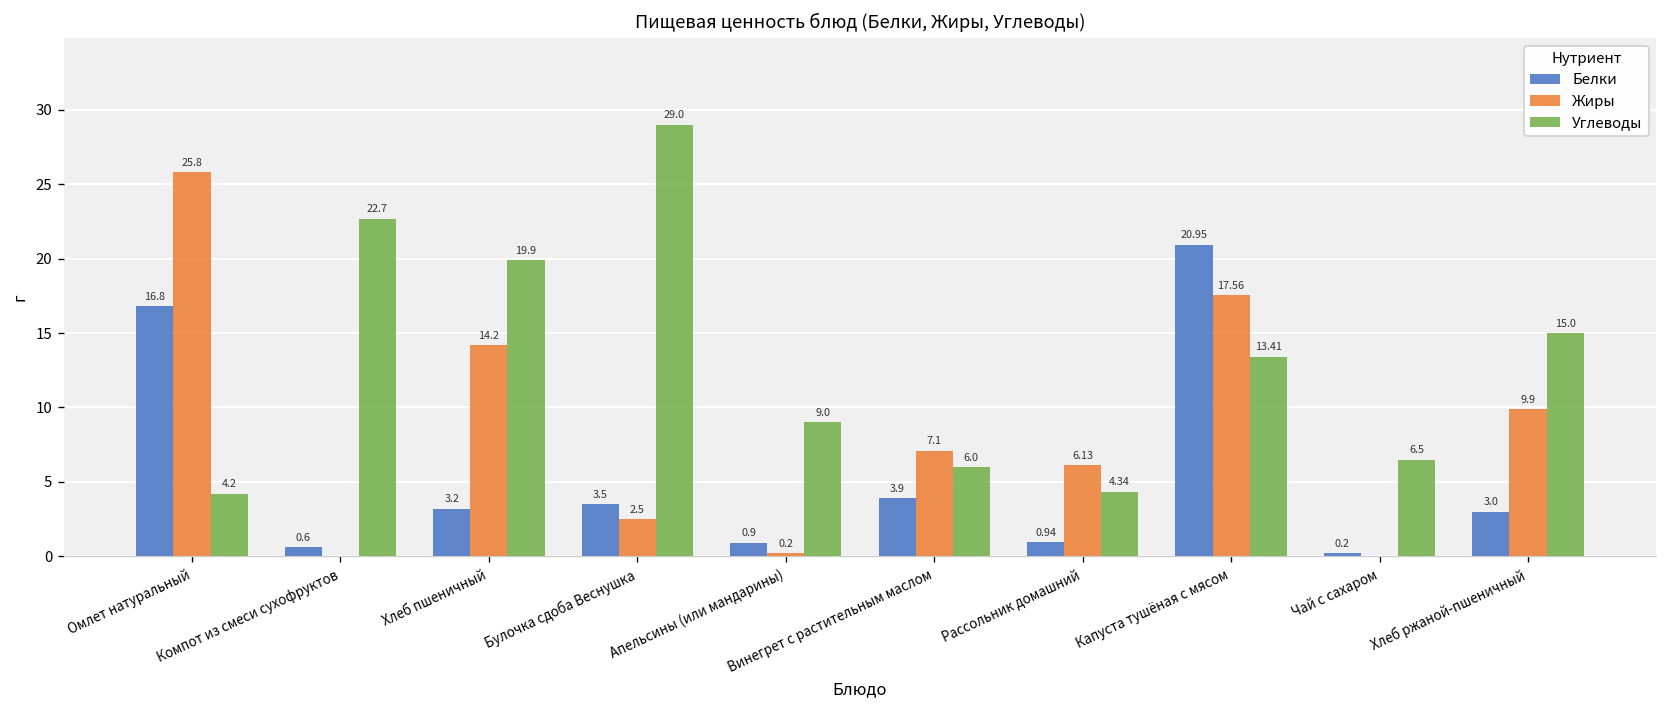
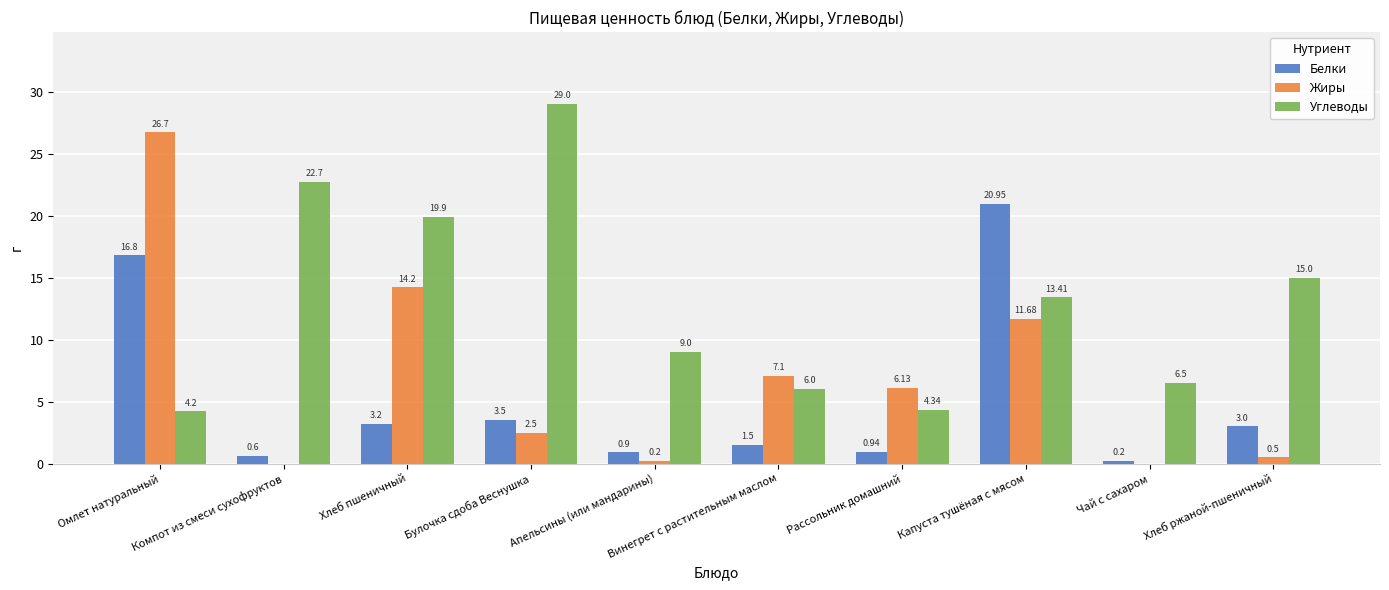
  {
    "Белки": {
      "Омлет натуральный": 16.8,
      "Компот из смеси сухофруктов": 0.6,
      "Хлеб пшеничный": 3.2,
      "Булочка сдоба Веснушка": 3.5,
      "Апельсины (или мандарины)": 0.9,
-     "Винегрет с растительным маслом": 3.9,
+     "Винегрет с растительным маслом": 1.5,
      "Рассольник домашний": 0.94,
      "Капуста тушёная с мясом": 20.95,
      "Чай с сахаром": 0.2,
      "Хлеб ржаной-пшеничный": 3.0
    },
    "Жиры": {
-     "Омлет натуральный": 25.8,
+     "Омлет натуральный": 26.7,
      "Хлеб пшеничный": 14.2,
      "Булочка сдоба Веснушка": 2.5,
      "Апельсины (или мандарины)": 0.2,
      "Винегрет с растительным маслом": 7.1,
      "Рассольник домашний": 6.13,
-     "Капуста тушёная с мясом": 17.56,
-     "Хлеб ржаной-пшеничный": 9.9
+     "Капуста тушёная с мясом": 11.68,
+     "Хлеб ржаной-пшеничный": 0.5
    },
    "Углеводы": {
      "Омлет натуральный": 4.2,
      "Компот из смеси сухофруктов": 22.7,
      "Хлеб пшеничный": 19.9,
      "Булочка сдоба Веснушка": 29.0,
      "Апельсины (или мандарины)": 9.0,
      "Винегрет с растительным маслом": 6.0,
      "Рассольник домашний": 4.34,
      "Капуста тушёная с мясом": 13.41,
      "Чай с сахаром": 6.5,
      "Хлеб ржаной-пшеничный": 15.0
    }
  }
